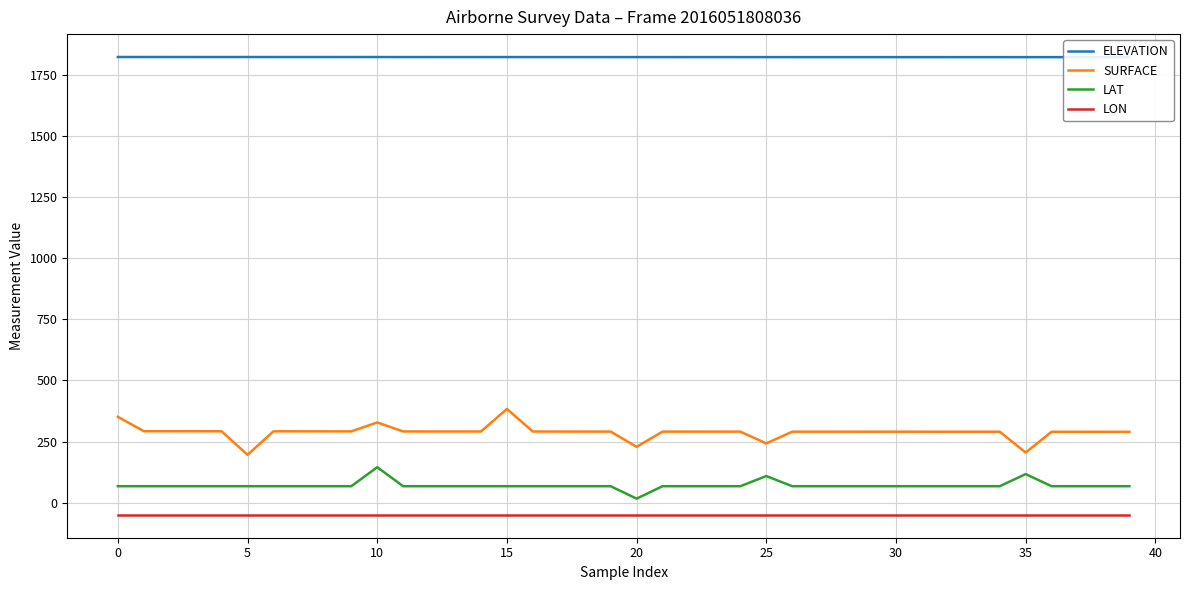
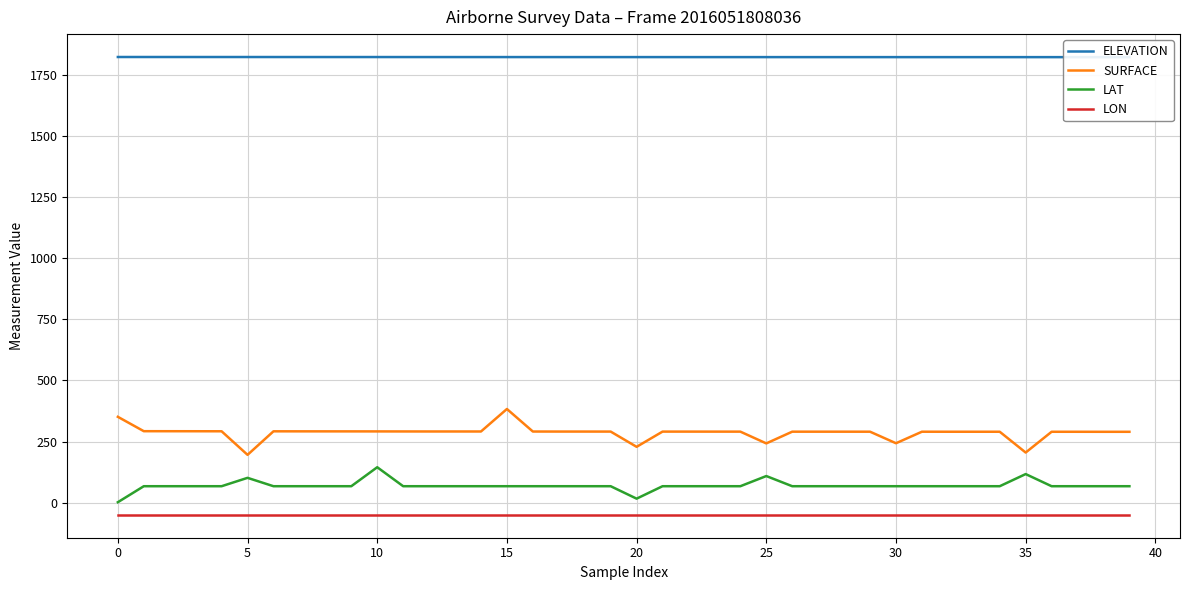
  {
    "ELEVATION": {
      "0": 1820,
      "5": 1820,
      "10": 1820,
      "15": 1820,
      "20": 1820,
      "25": 1820,
      "30": 1820,
      "35": 1820
    },
    "SURFACE": {
      "0": 350,
      "5": 200,
-     "10": 330,
+     "10": 290,
      "15": 380,
      "20": 230,
      "25": 240,
-     "30": 290,
+     "30": 240,
      "35": 210
    },
    "LAT": {
-     "0": 70,
-     "5": 70,
+     "0": 0,
+     "5": 100,
      "10": 150,
      "15": 70,
      "20": 20,
      "25": 110,
      "30": 70,
      "35": 120
    },
    "LON": {
      "0": -50,
      "5": -50,
      "10": -50,
      "15": -50,
      "20": -50,
      "25": -50,
      "30": -50,
      "35": -50
    }
  }
